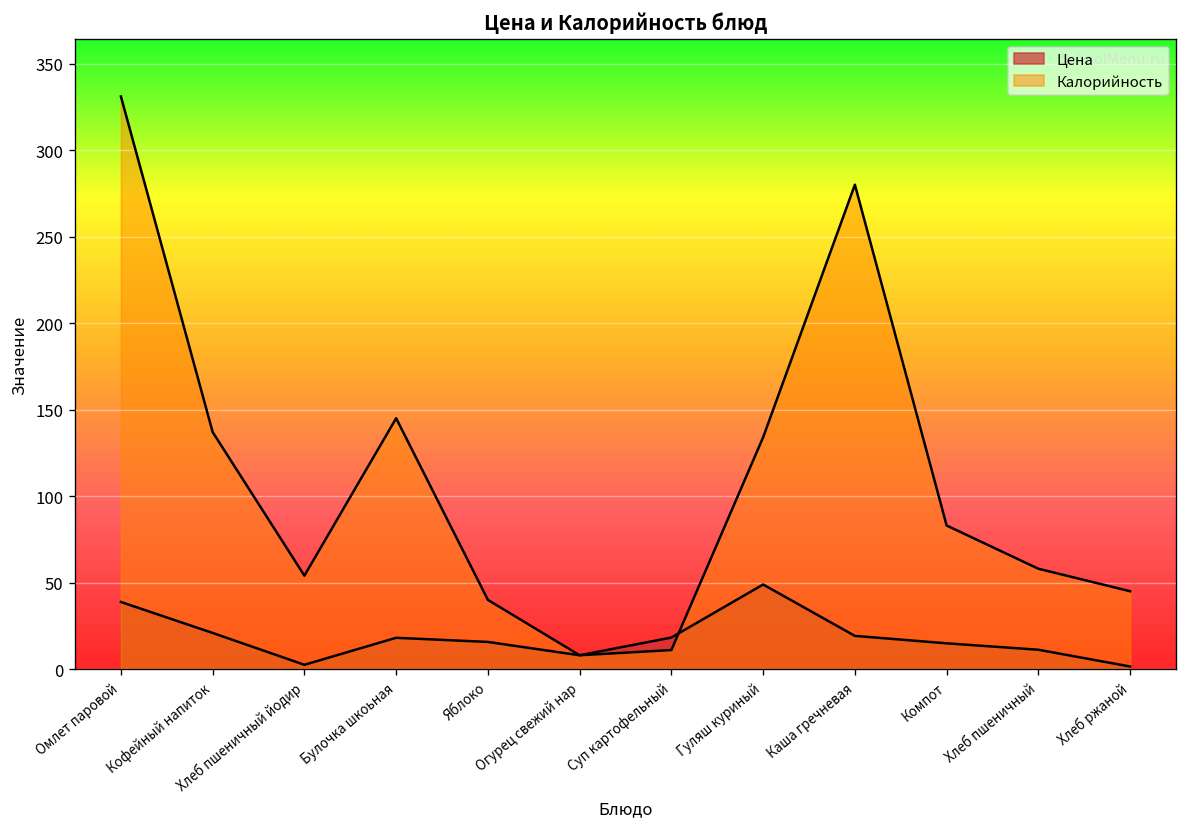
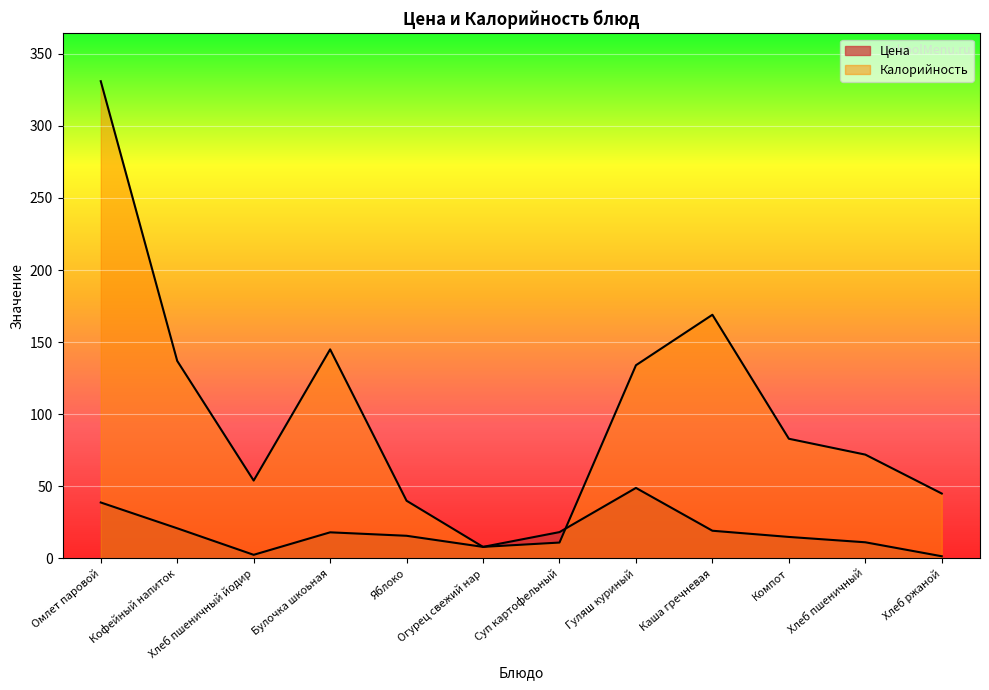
  {
    "Цена": {
      "Омлет паровой": 39,
      "Кофейный напиток": 21,
      "Хлеб пшеничный йодир": 3,
      "Булочка шкоьная": 18,
      "Яблоко": 16,
      "Суп картофельный": 18,
      "Гуляш куриный": 49,
      "Каша гречневая": 19,
      "Компот": 15,
      "Хлеб пшеничный": 11,
      "Хлеб ржаной": 2
    },
    "Калорийность": {
      "Омлет паровой": 331,
      "Кофейный напиток": 137,
      "Хлеб пшеничный йодир": 54,
      "Булочка шкоьная": 145,
      "Яблоко": 40,
      "Суп картофельный": 11,
      "Гуляш куриный": 134,
-     "Каша гречневая": 280,
+     "Каша гречневая": 169,
      "Компот": 83,
-     "Хлеб пшеничный": 58,
+     "Хлеб пшеничный": 72,
      "Хлеб ржаной": 45
    }
  }
